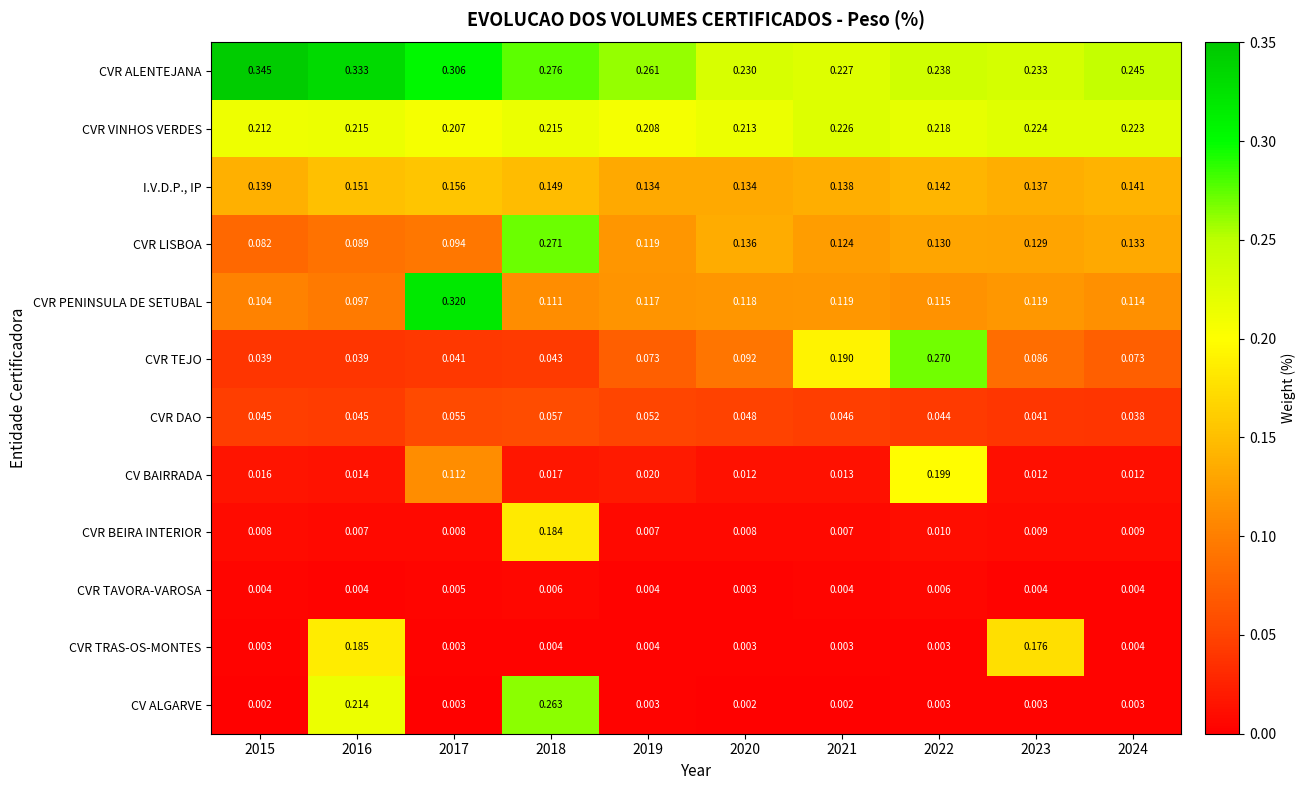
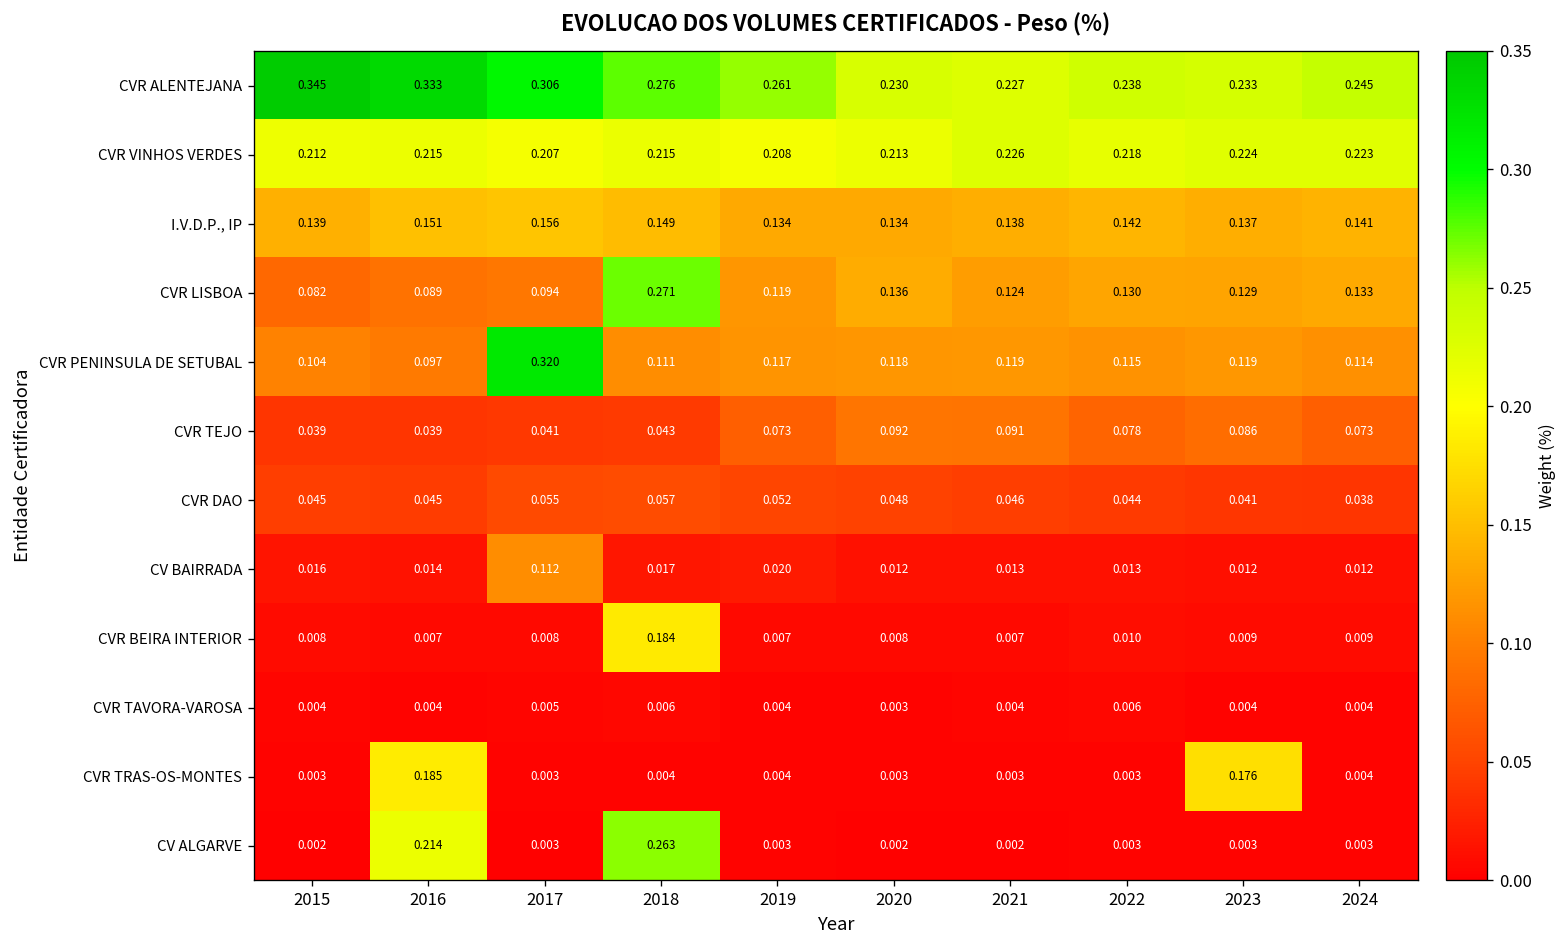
  {
    "CVR ALENTEJANA": {
      "2015": 0.345,
      "2016": 0.333,
      "2017": 0.306,
      "2018": 0.276,
      "2019": 0.261,
      "2020": 0.230,
      "2021": 0.227,
      "2022": 0.238,
      "2023": 0.233,
      "2024": 0.245
    },
    "CVR VINHOS VERDES": {
      "2015": 0.212,
      "2016": 0.215,
      "2017": 0.207,
      "2018": 0.215,
      "2019": 0.208,
      "2020": 0.213,
      "2021": 0.226,
      "2022": 0.218,
      "2023": 0.224,
      "2024": 0.223
    },
    "I.V.D.P., IP": {
      "2015": 0.139,
      "2016": 0.151,
      "2017": 0.156,
      "2018": 0.149,
      "2019": 0.134,
      "2020": 0.134,
      "2021": 0.138,
      "2022": 0.142,
      "2023": 0.137,
      "2024": 0.141
    },
    "CVR LISBOA": {
      "2015": 0.082,
      "2016": 0.089,
      "2017": 0.094,
      "2018": 0.271,
      "2019": 0.119,
      "2020": 0.136,
      "2021": 0.124,
      "2022": 0.130,
      "2023": 0.129,
      "2024": 0.133
    },
    "CVR PENINSULA DE SETUBAL": {
      "2015": 0.104,
      "2016": 0.097,
      "2017": 0.320,
      "2018": 0.111,
      "2019": 0.117,
      "2020": 0.118,
      "2021": 0.119,
      "2022": 0.115,
      "2023": 0.119,
      "2024": 0.114
    },
    "CVR TEJO": {
      "2015": 0.039,
      "2016": 0.039,
      "2017": 0.041,
      "2018": 0.043,
      "2019": 0.073,
      "2020": 0.092,
-     "2021": 0.190,
-     "2022": 0.270,
+     "2021": 0.091,
+     "2022": 0.078,
      "2023": 0.086,
      "2024": 0.073
    },
    "CVR DAO": {
      "2015": 0.045,
      "2016": 0.045,
      "2017": 0.055,
      "2018": 0.057,
      "2019": 0.052,
      "2020": 0.048,
      "2021": 0.046,
      "2022": 0.044,
      "2023": 0.041,
      "2024": 0.038
    },
    "CV BAIRRADA": {
      "2015": 0.016,
      "2016": 0.014,
      "2017": 0.112,
      "2018": 0.017,
      "2019": 0.020,
      "2020": 0.012,
      "2021": 0.013,
-     "2022": 0.199,
+     "2022": 0.013,
      "2023": 0.012,
      "2024": 0.012
    },
    "CVR BEIRA INTERIOR": {
      "2015": 0.008,
      "2016": 0.007,
      "2017": 0.008,
      "2018": 0.184,
      "2019": 0.007,
      "2020": 0.008,
      "2021": 0.007,
      "2022": 0.010,
      "2023": 0.009,
      "2024": 0.009
    },
    "CVR TAVORA-VAROSA": {
      "2015": 0.004,
      "2016": 0.004,
      "2017": 0.005,
      "2018": 0.006,
      "2019": 0.004,
      "2020": 0.003,
      "2021": 0.004,
      "2022": 0.006,
      "2023": 0.004,
      "2024": 0.004
    },
    "CVR TRAS-OS-MONTES": {
      "2015": 0.003,
      "2016": 0.185,
      "2017": 0.003,
      "2018": 0.004,
      "2019": 0.004,
      "2020": 0.003,
      "2021": 0.003,
      "2022": 0.003,
      "2023": 0.176,
      "2024": 0.004
    },
    "CV ALGARVE": {
      "2015": 0.002,
      "2016": 0.214,
      "2017": 0.003,
      "2018": 0.263,
      "2019": 0.003,
      "2020": 0.002,
      "2021": 0.002,
      "2022": 0.003,
      "2023": 0.003,
      "2024": 0.003
    }
  }
